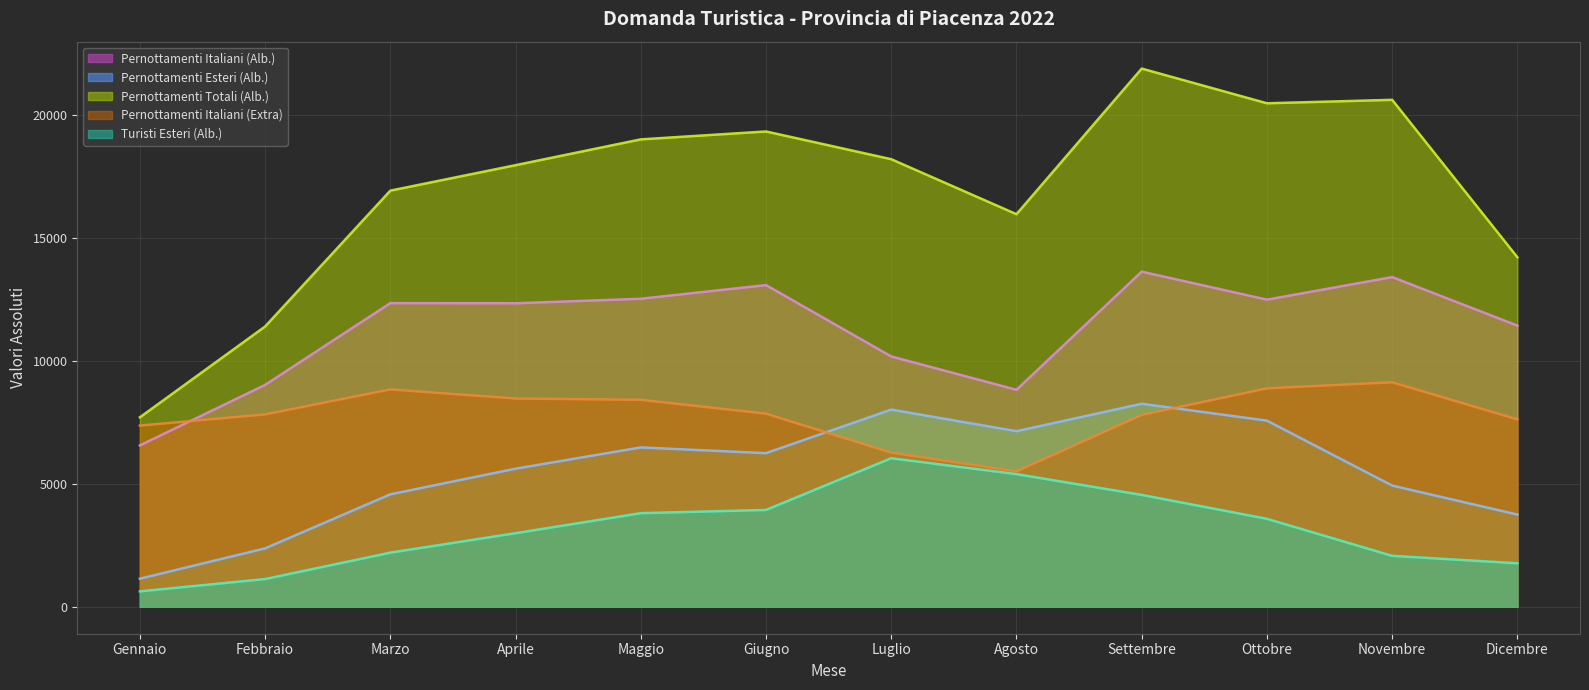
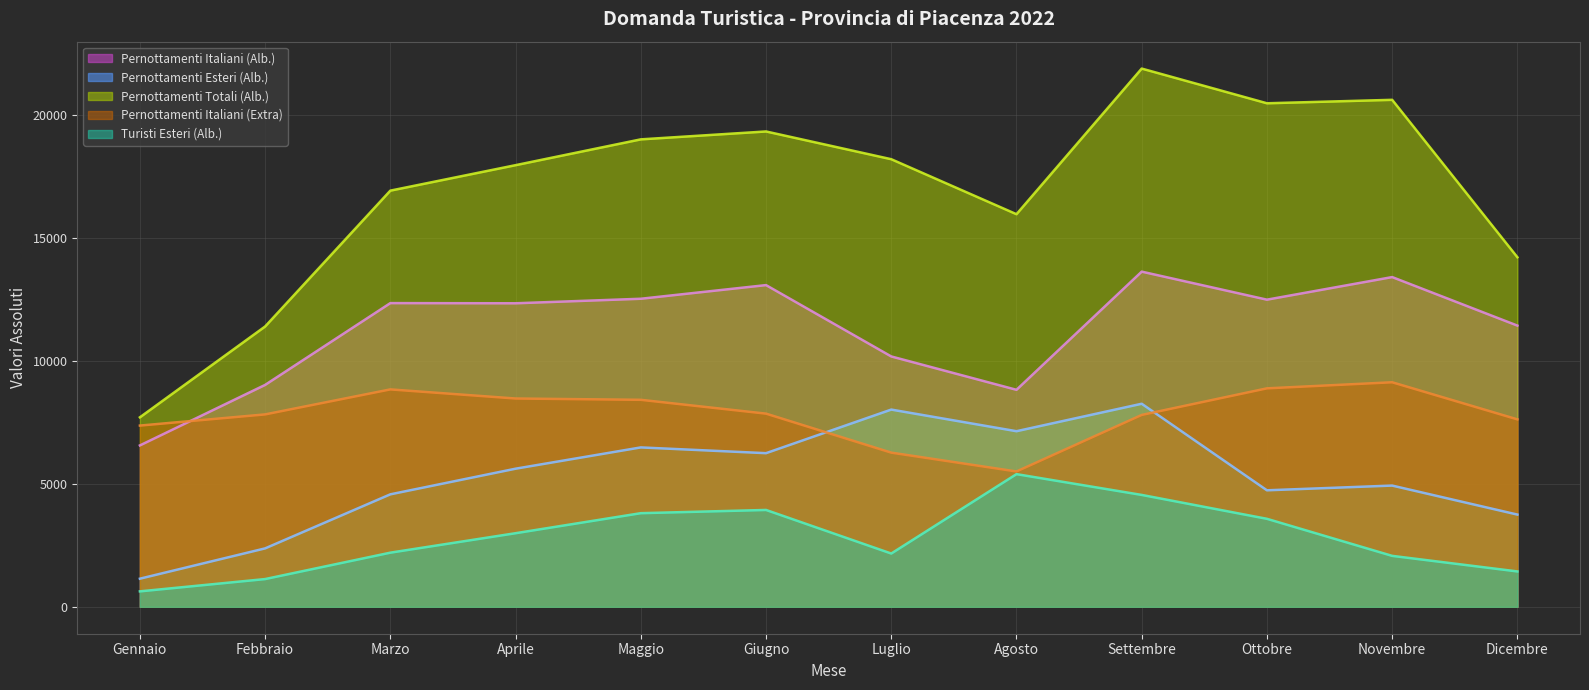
  {
    "Pernottamenti Italiani (Alb.)": {
      "Gennaio": 6600,
      "Febbraio": 9000,
      "Marzo": 12300,
      "Aprile": 12300,
      "Maggio": 12500,
      "Giugno": 13100,
      "Luglio": 10200,
      "Agosto": 8800,
      "Settembre": 13600,
      "Ottobre": 12500,
      "Novembre": 13400,
      "Dicembre": 11400
    },
    "Pernottamenti Esteri (Alb.)": {
      "Gennaio": 1100,
      "Febbraio": 2400,
      "Marzo": 4600,
      "Aprile": 5600,
      "Maggio": 6500,
      "Giugno": 6200,
      "Luglio": 8000,
      "Agosto": 7100,
      "Settembre": 8300,
-     "Ottobre": 7600,
+     "Ottobre": 4700,
      "Novembre": 4900,
      "Dicembre": 3700
    },
    "Pernottamenti Totali (Alb.)": {
      "Gennaio": 7700,
      "Febbraio": 11400,
      "Marzo": 16900,
      "Aprile": 18000,
      "Maggio": 19000,
      "Giugno": 19300,
      "Luglio": 18200,
      "Agosto": 16000,
      "Settembre": 21900,
      "Ottobre": 20500,
      "Novembre": 20600,
      "Dicembre": 14200
    },
    "Pernottamenti Italiani (Extra)": {
      "Gennaio": 7400,
      "Febbraio": 7800,
      "Marzo": 8800,
      "Aprile": 8500,
      "Maggio": 8400,
      "Giugno": 7900,
      "Luglio": 6300,
      "Agosto": 5500,
      "Settembre": 7800,
      "Ottobre": 8900,
      "Novembre": 9100,
      "Dicembre": 7600
    },
    "Turisti Esteri (Alb.)": {
      "Gennaio": 600,
      "Febbraio": 1100,
      "Marzo": 2200,
      "Aprile": 3000,
      "Maggio": 3800,
      "Giugno": 3900,
-     "Luglio": 6000,
+     "Luglio": 2200,
      "Agosto": 5400,
      "Settembre": 4500,
      "Ottobre": 3600,
      "Novembre": 2100,
-     "Dicembre": 1800
+     "Dicembre": 1400
    }
  }
